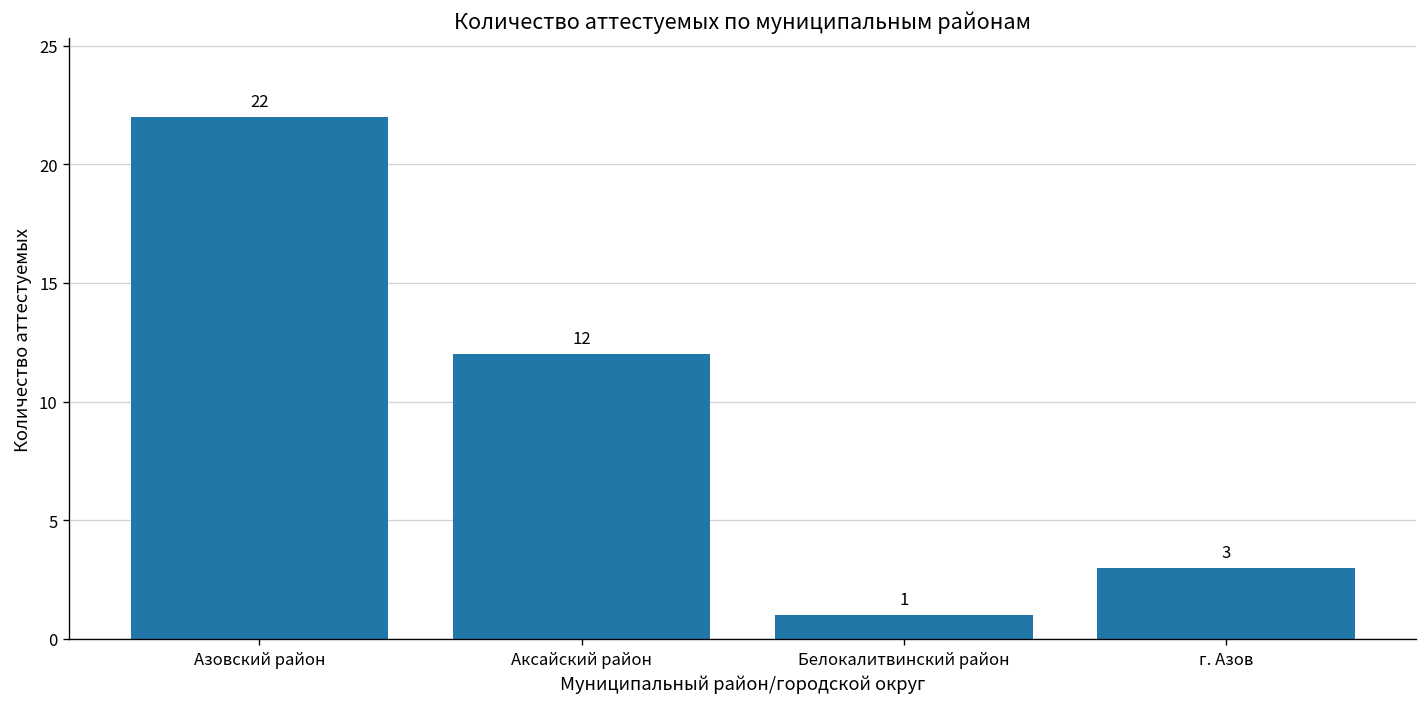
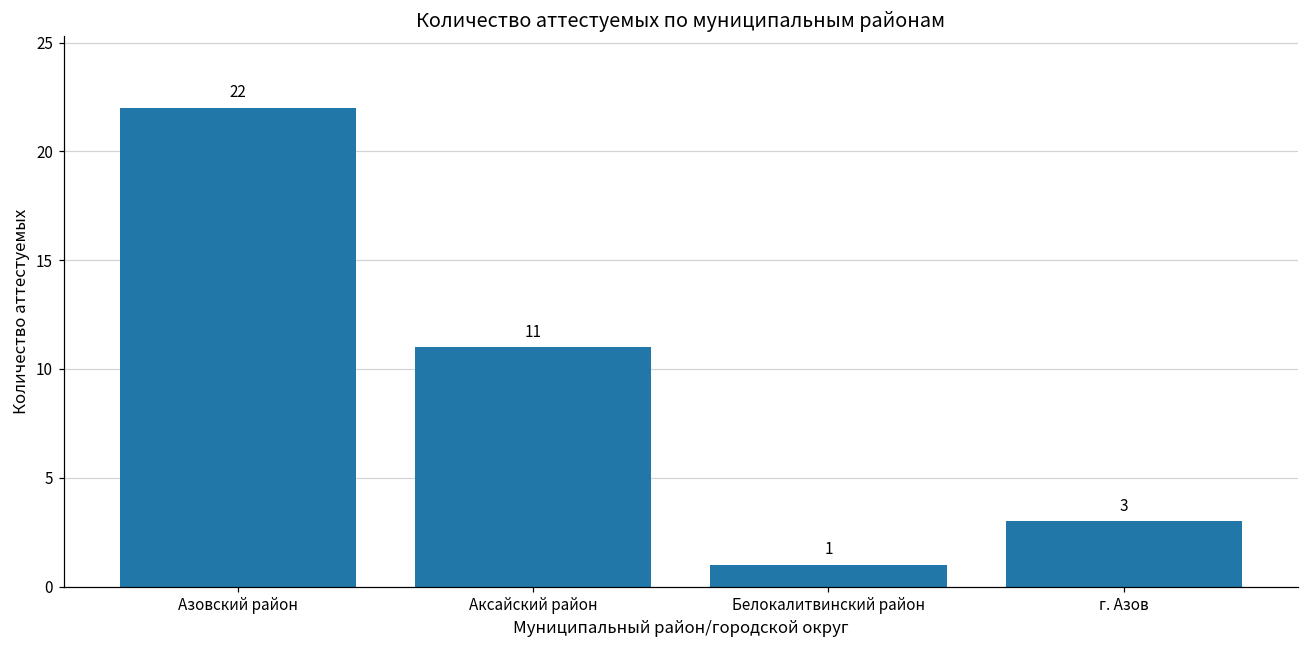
  {
    "Азовский район": 22,
-   "Аксайский район": 12,
+   "Аксайский район": 11,
    "Белокалитвинский район": 1,
    "г. Азов": 3
  }
